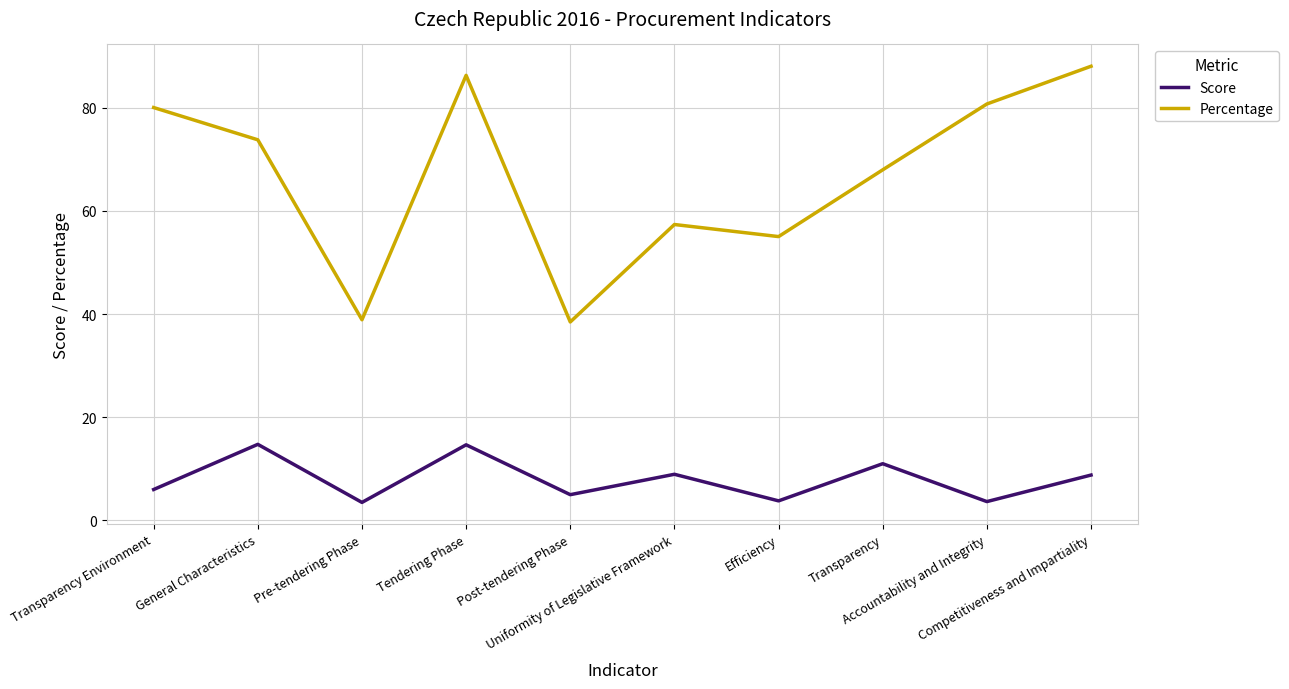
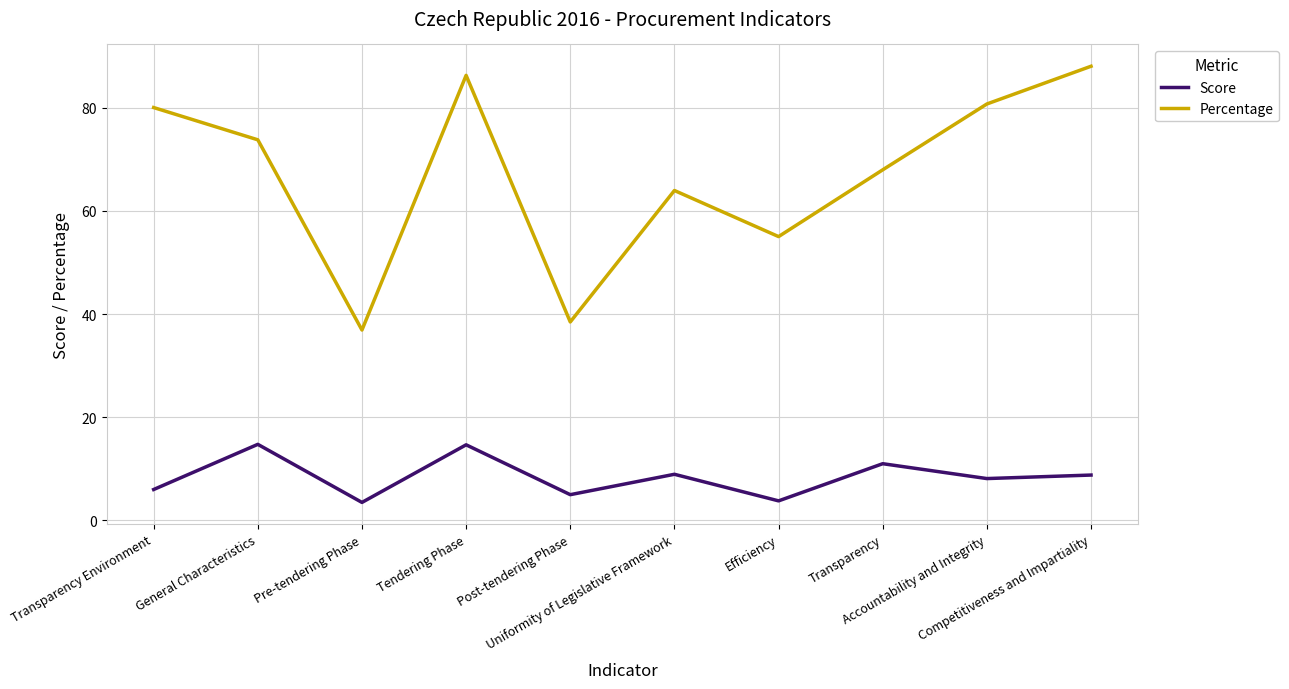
  {
    "Score": {
      "Transparency Environment": 6,
      "General Characteristics": 15,
      "Pre-tendering Phase": 4,
      "Tendering Phase": 15,
      "Post-tendering Phase": 5,
      "Uniformity of Legislative Framework": 9,
      "Efficiency": 4,
      "Transparency": 11,
-     "Accountability and Integrity": 4,
+     "Accountability and Integrity": 8,
      "Competitiveness and Impartiality": 9
    },
    "Percentage": {
      "Transparency Environment": 80,
      "General Characteristics": 74,
-     "Pre-tendering Phase": 39,
+     "Pre-tendering Phase": 37,
      "Tendering Phase": 86,
      "Post-tendering Phase": 38,
-     "Uniformity of Legislative Framework": 57,
+     "Uniformity of Legislative Framework": 64,
      "Efficiency": 55,
      "Transparency": 68,
      "Accountability and Integrity": 81,
      "Competitiveness and Impartiality": 88
    }
  }
